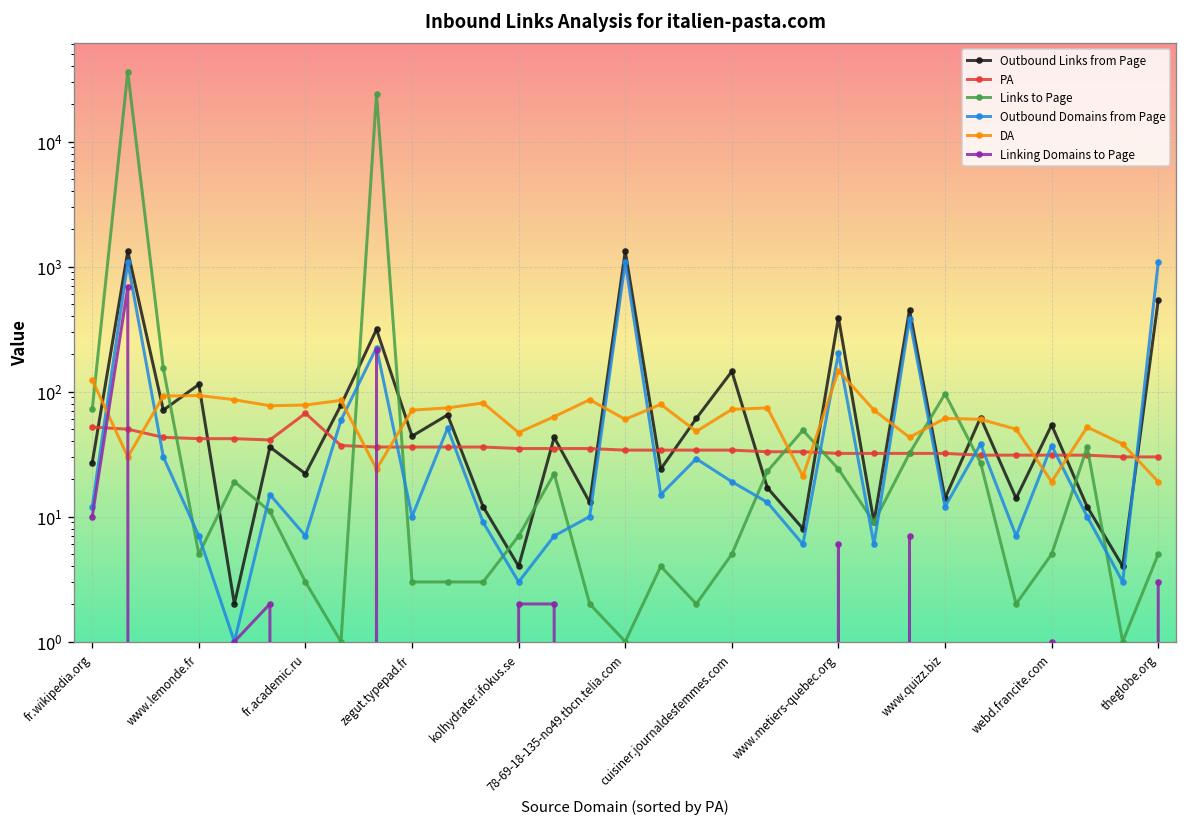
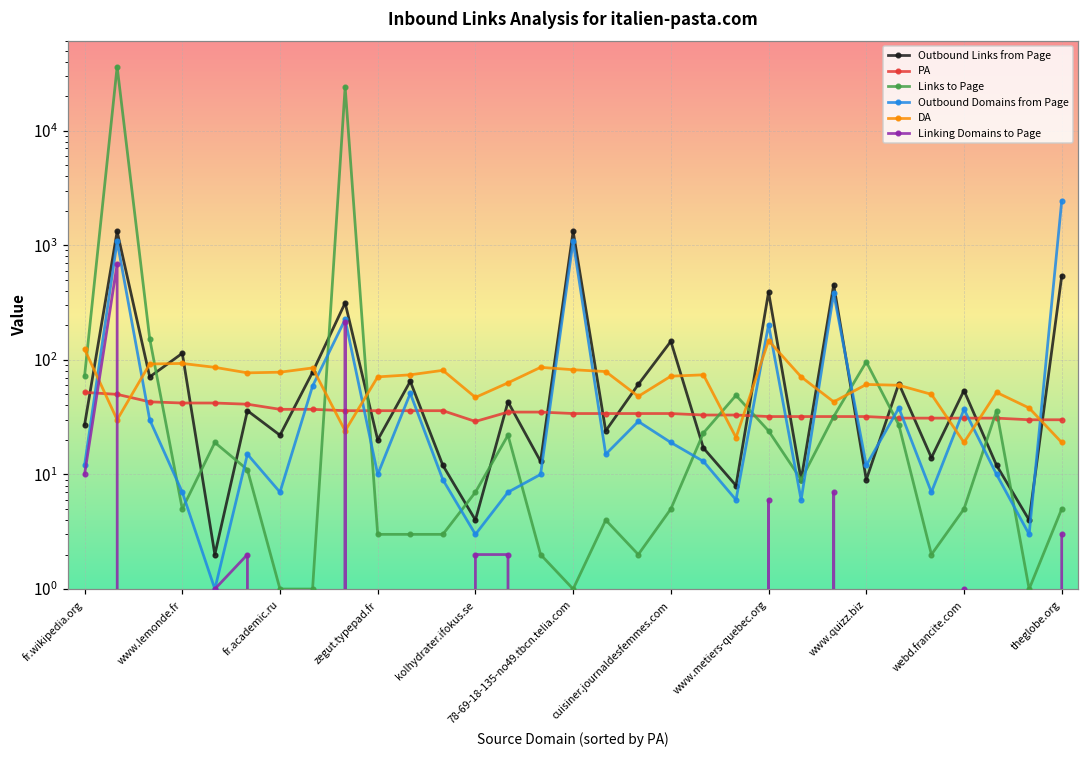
  {
    "Outbound Links from Page": {
      "fr.wikipedia.org": 27,
      "www.lemonde.fr": 110,
      "fr.academic.ru": 22,
-     "zegut.typepad.fr": 44,
+     "zegut.typepad.fr": 20,
      "kolhydrater.ifokus.se": 4,
      "78-69-18-135-no49.tbcn.telia.com": 1300,
      "cuisiner.journaldesfemmes.com": 150,
      "www.metiers-quebec.org": 390,
-     "www.quizz.biz": 14,
+     "www.quizz.biz": 9,
      "webd.francite.com": 50,
      "theglobe.org": 500
    },
    "PA": {
      "fr.wikipedia.org": 50,
      "www.lemonde.fr": 42,
-     "fr.academic.ru": 70,
+     "fr.academic.ru": 37,
      "zegut.typepad.fr": 36,
-     "kolhydrater.ifokus.se": 35,
+     "kolhydrater.ifokus.se": 29,
      "78-69-18-135-no49.tbcn.telia.com": 34,
      "cuisiner.journaldesfemmes.com": 34,
      "www.metiers-quebec.org": 32,
      "www.quizz.biz": 32,
      "webd.francite.com": 31,
      "theglobe.org": 30
    },
    "Links to Page": {
      "fr.wikipedia.org": 70,
      "www.lemonde.fr": 5,
-     "fr.academic.ru": 3,
+     "fr.academic.ru": 1,
      "zegut.typepad.fr": 3,
      "kolhydrater.ifokus.se": 7,
      "78-69-18-135-no49.tbcn.telia.com": 1,
      "cuisiner.journaldesfemmes.com": 5,
      "www.metiers-quebec.org": 24,
      "www.quizz.biz": 100,
      "webd.francite.com": 5,
      "theglobe.org": 5
    },
    "Outbound Domains from Page": {
      "fr.wikipedia.org": 12,
      "www.lemonde.fr": 7,
      "fr.academic.ru": 7,
      "zegut.typepad.fr": 10,
      "kolhydrater.ifokus.se": 3,
      "78-69-18-135-no49.tbcn.telia.com": 1100,
      "cuisiner.journaldesfemmes.com": 19,
      "www.metiers-quebec.org": 200,
      "www.quizz.biz": 12,
      "webd.francite.com": 37,
-     "theglobe.org": 1100
+     "theglobe.org": 2400
    },
    "DA": {
      "fr.wikipedia.org": 120,
      "www.lemonde.fr": 90,
      "fr.academic.ru": 80,
      "zegut.typepad.fr": 70,
      "kolhydrater.ifokus.se": 50,
-     "78-69-18-135-no49.tbcn.telia.com": 60,
+     "78-69-18-135-no49.tbcn.telia.com": 80,
      "cuisiner.journaldesfemmes.com": 70,
      "www.metiers-quebec.org": 150,
      "www.quizz.biz": 60,
      "webd.francite.com": 19,
      "theglobe.org": 19
    },
    "Linking Domains to Page": {
      "fr.wikipedia.org": 10,
      "kolhydrater.ifokus.se": 2,
      "www.metiers-quebec.org": 6,
      "webd.francite.com": 1,
      "theglobe.org": 3
    }
  }
